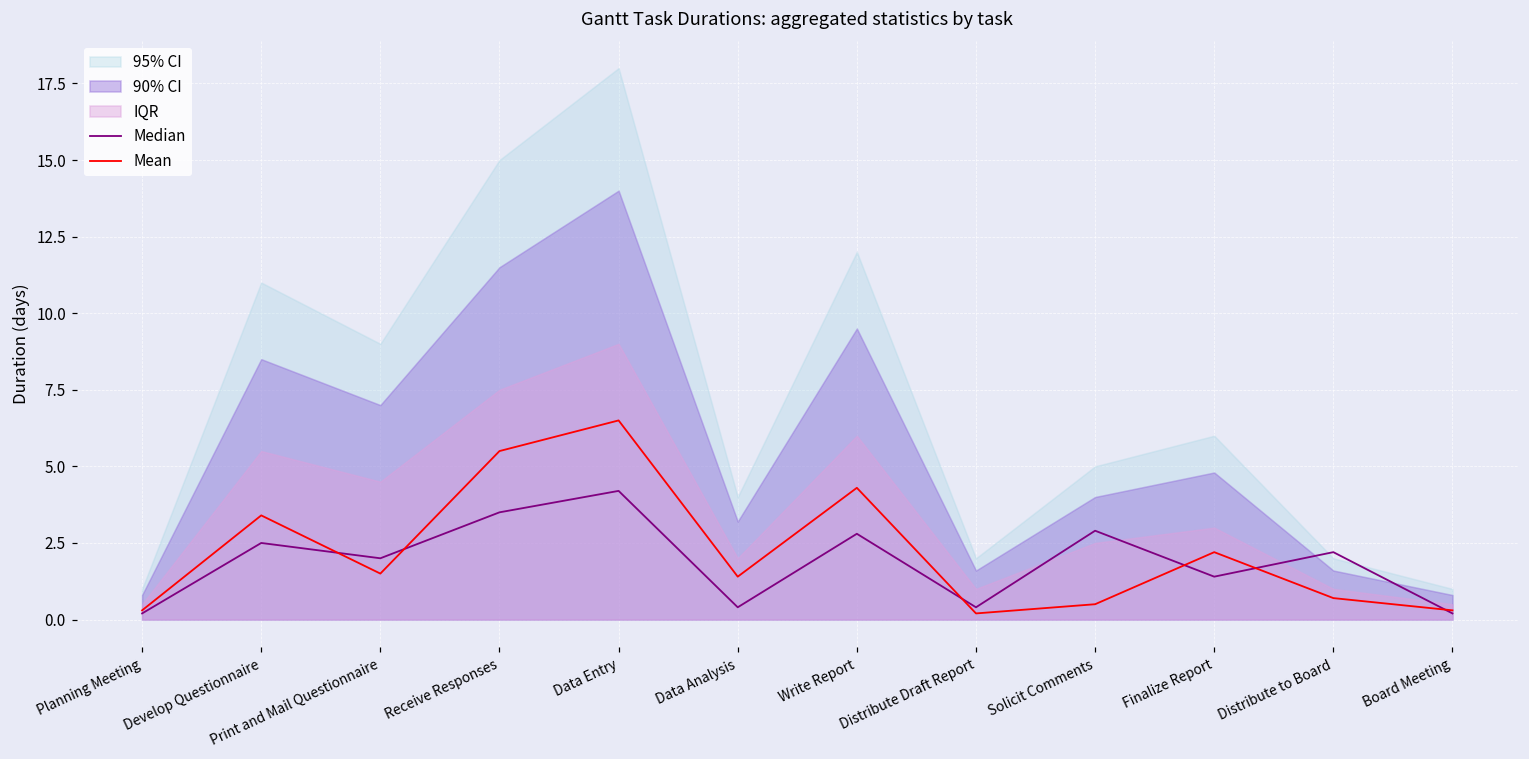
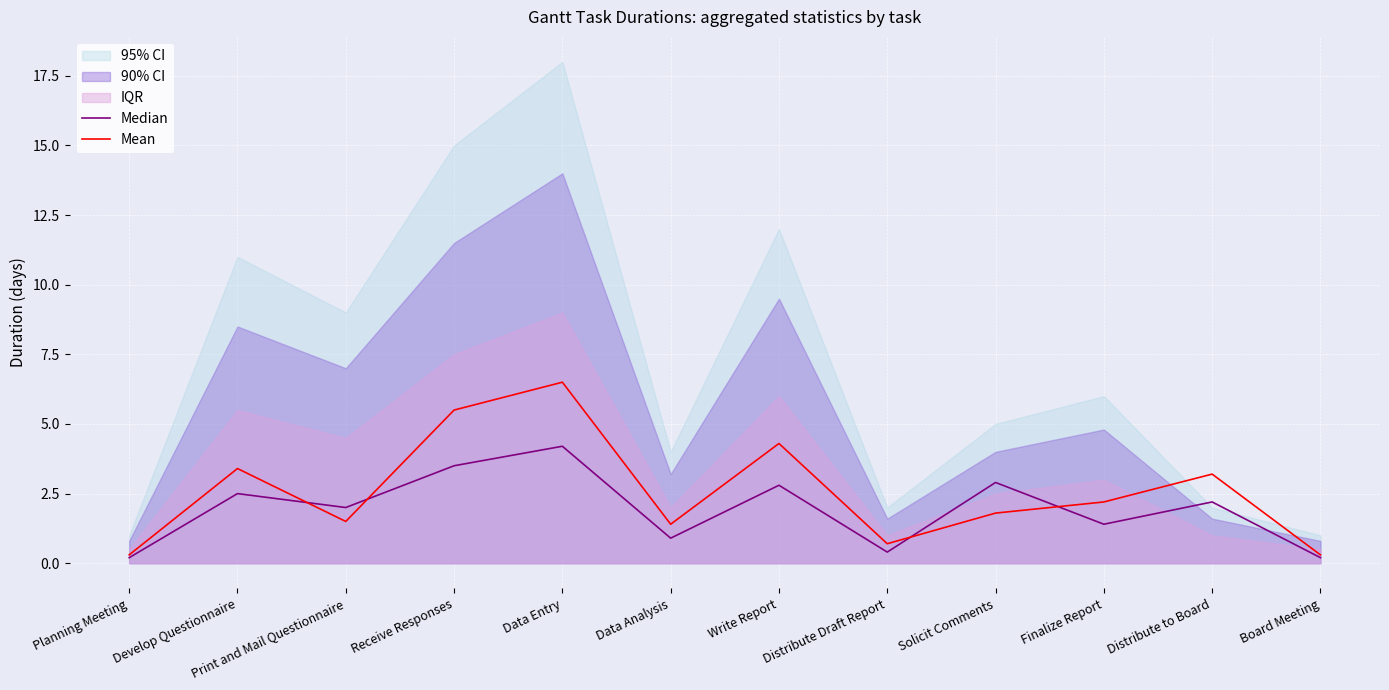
  {
    "Median": {
      "Planning Meeting": 0.2,
      "Develop Questionnaire": 2.5,
      "Print and Mail Questionnaire": 2.0,
      "Receive Responses": 3.5,
      "Data Entry": 4.2,
-     "Data Analysis": 0.4,
+     "Data Analysis": 0.9,
      "Write Report": 2.8,
      "Distribute Draft Report": 0.4,
      "Solicit Comments": 2.9,
      "Finalize Report": 1.4,
      "Distribute to Board": 2.2,
      "Board Meeting": 0.2
    },
    "Mean": {
      "Planning Meeting": 0.3,
      "Develop Questionnaire": 3.4,
      "Print and Mail Questionnaire": 1.5,
      "Receive Responses": 5.5,
      "Data Entry": 6.5,
      "Data Analysis": 1.4,
      "Write Report": 4.3,
-     "Distribute Draft Report": 0.2,
-     "Solicit Comments": 0.5,
+     "Distribute Draft Report": 0.7,
+     "Solicit Comments": 1.8,
      "Finalize Report": 2.2,
-     "Distribute to Board": 0.7,
+     "Distribute to Board": 3.2,
      "Board Meeting": 0.3
    }
  }
